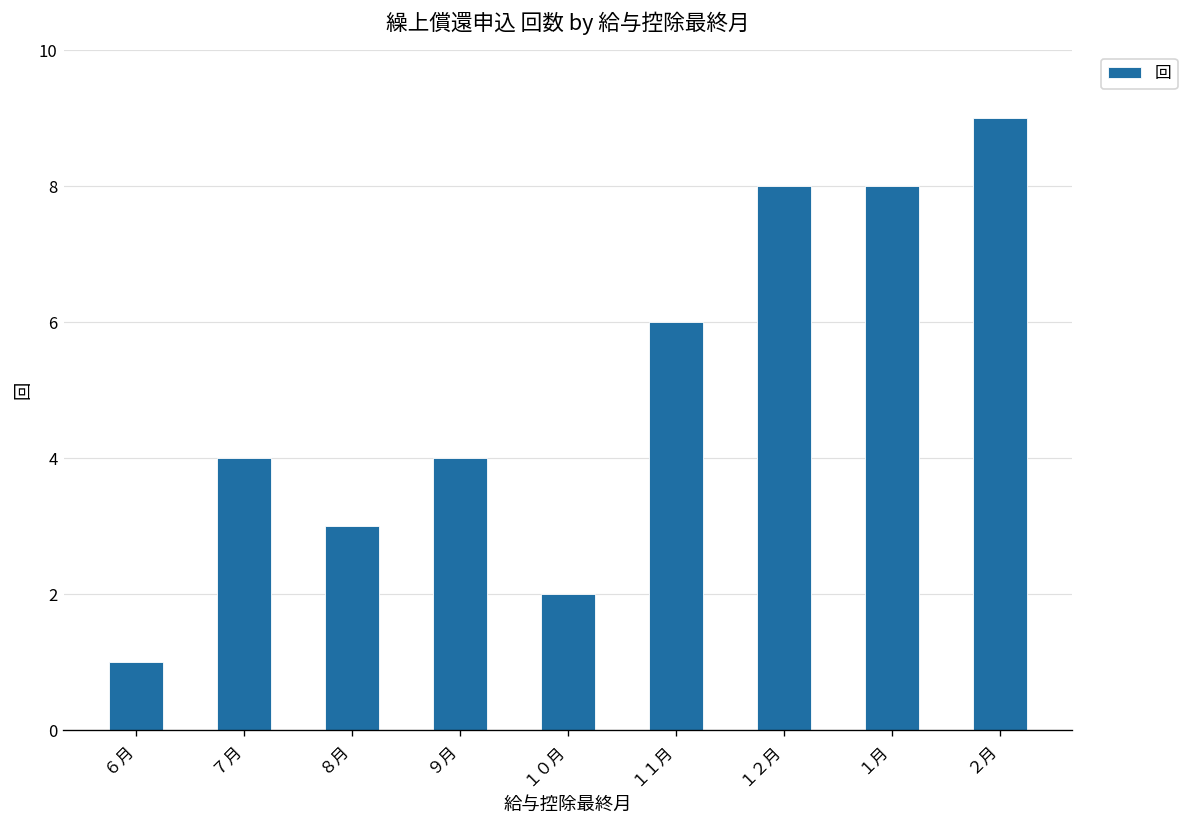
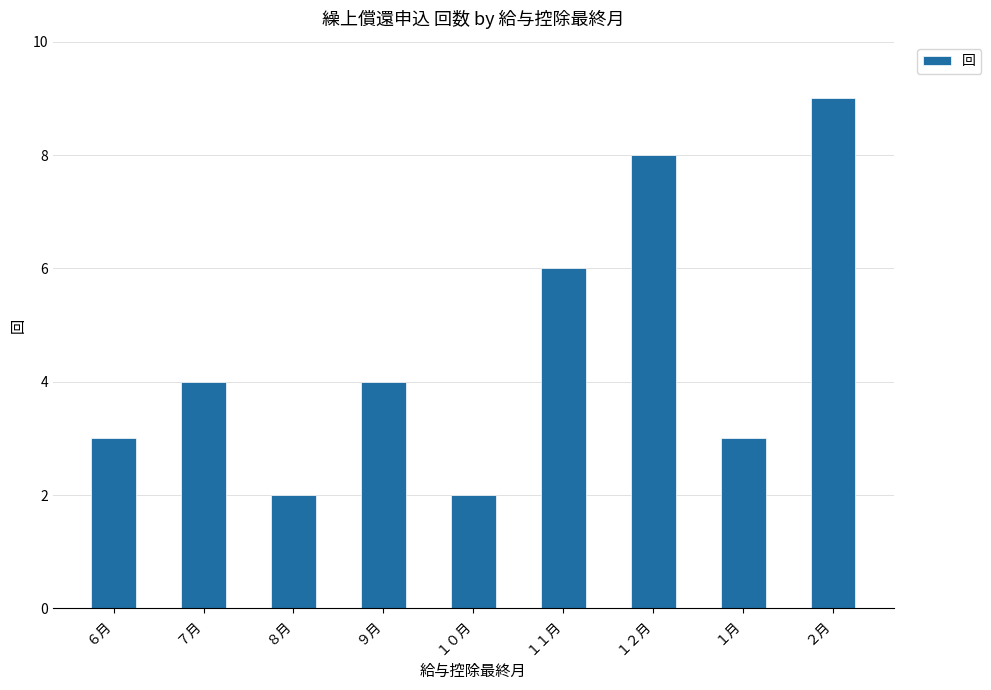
  {
-   "６月": 1,
+   "６月": 3,
    "７月": 4,
-   "８月": 3,
+   "８月": 2,
    "９月": 4,
    "１０月": 2,
    "１１月": 6,
    "１２月": 8,
-   "１月": 8,
+   "１月": 3,
    "２月": 9
  }
